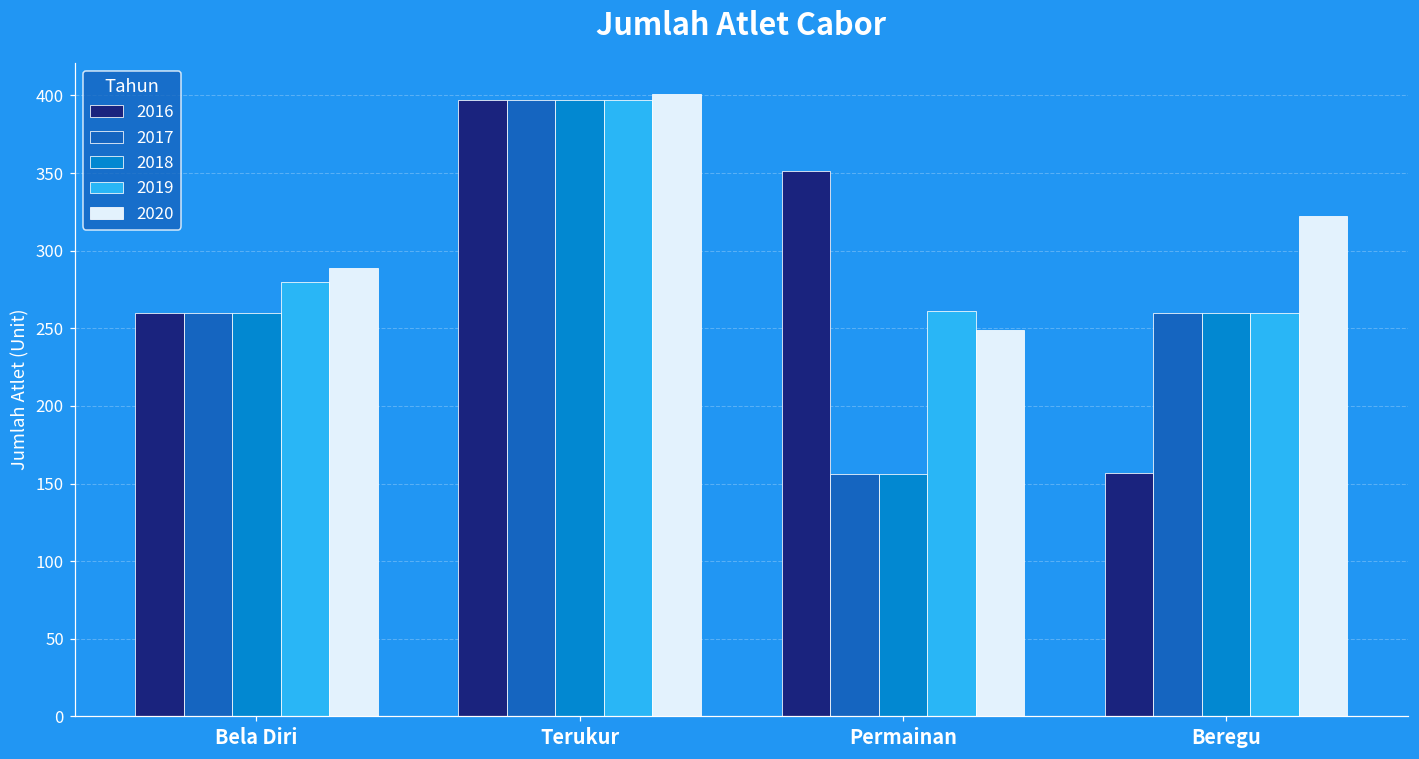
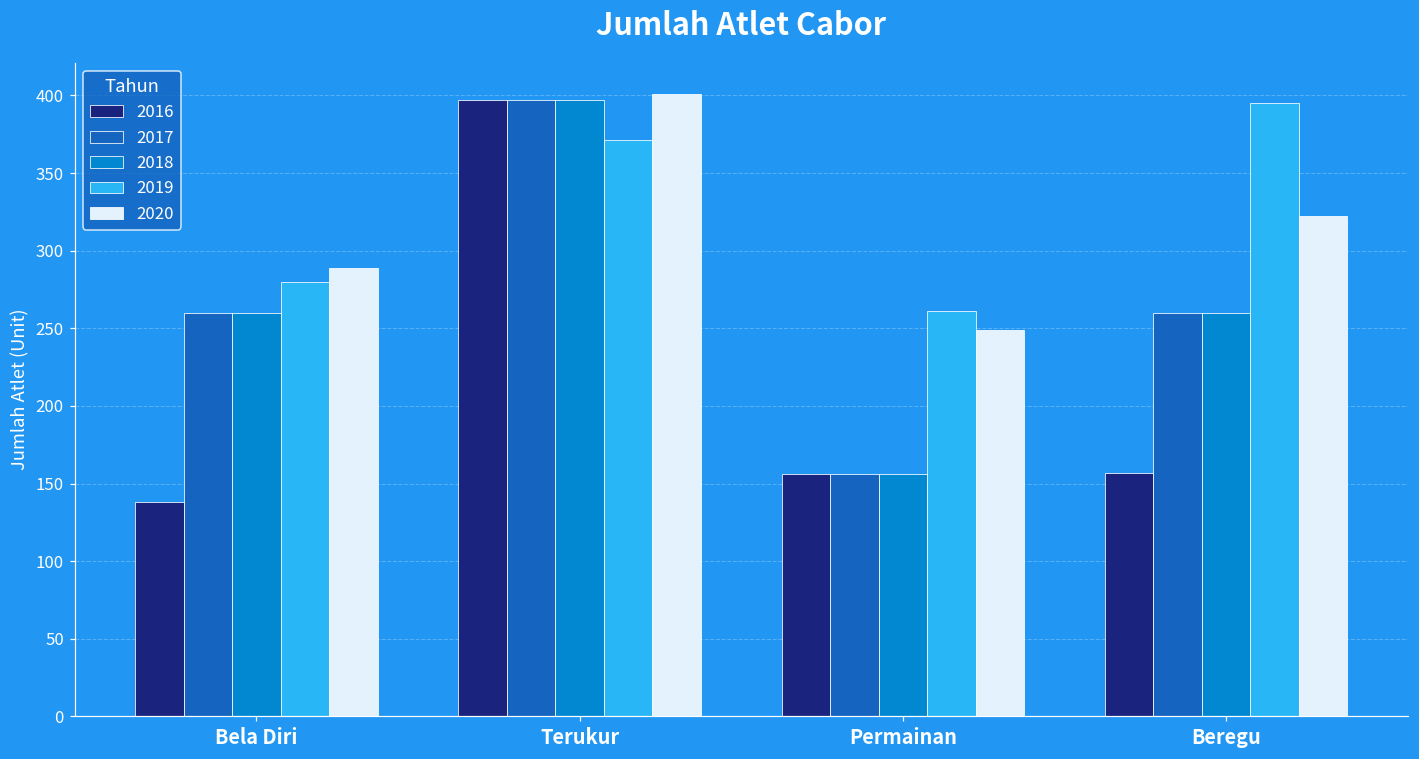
  {
    "2016": {
-     "Bela Diri": 260,
+     "Bela Diri": 138,
      "Terukur": 397,
-     "Permainan": 351,
+     "Permainan": 156,
      "Beregu": 157
    },
    "2019": {
      "Bela Diri": 280,
-     "Terukur": 397,
+     "Terukur": 371,
      "Permainan": 261,
-     "Beregu": 260
+     "Beregu": 395
    },
    "2020": {
      "Bela Diri": 289,
      "Terukur": 401,
      "Permainan": 249,
      "Beregu": 322
    }
  }
